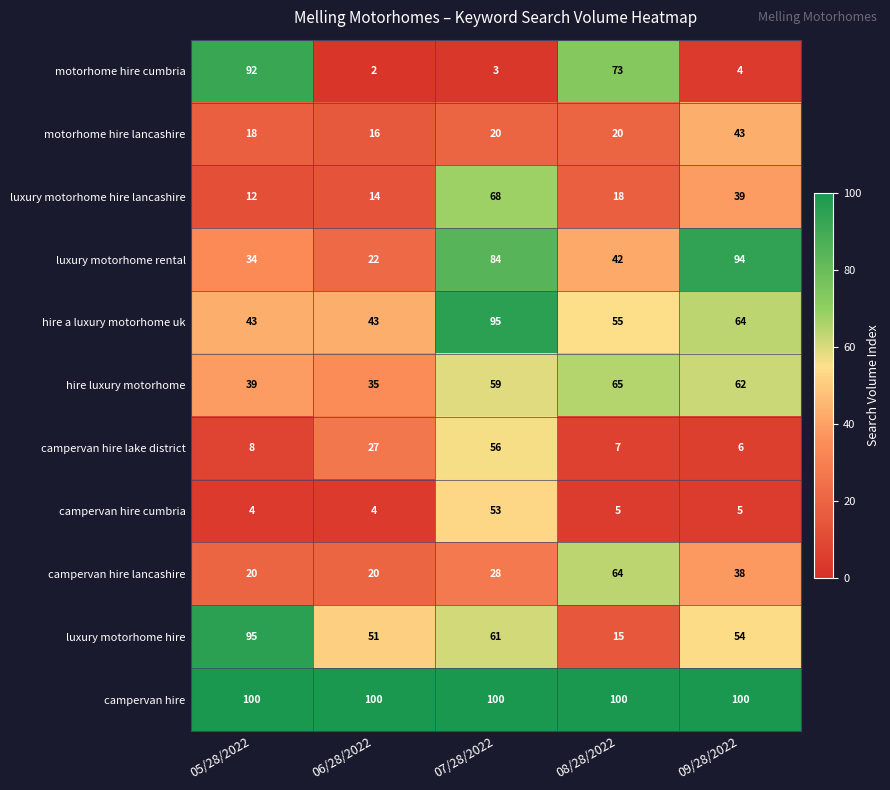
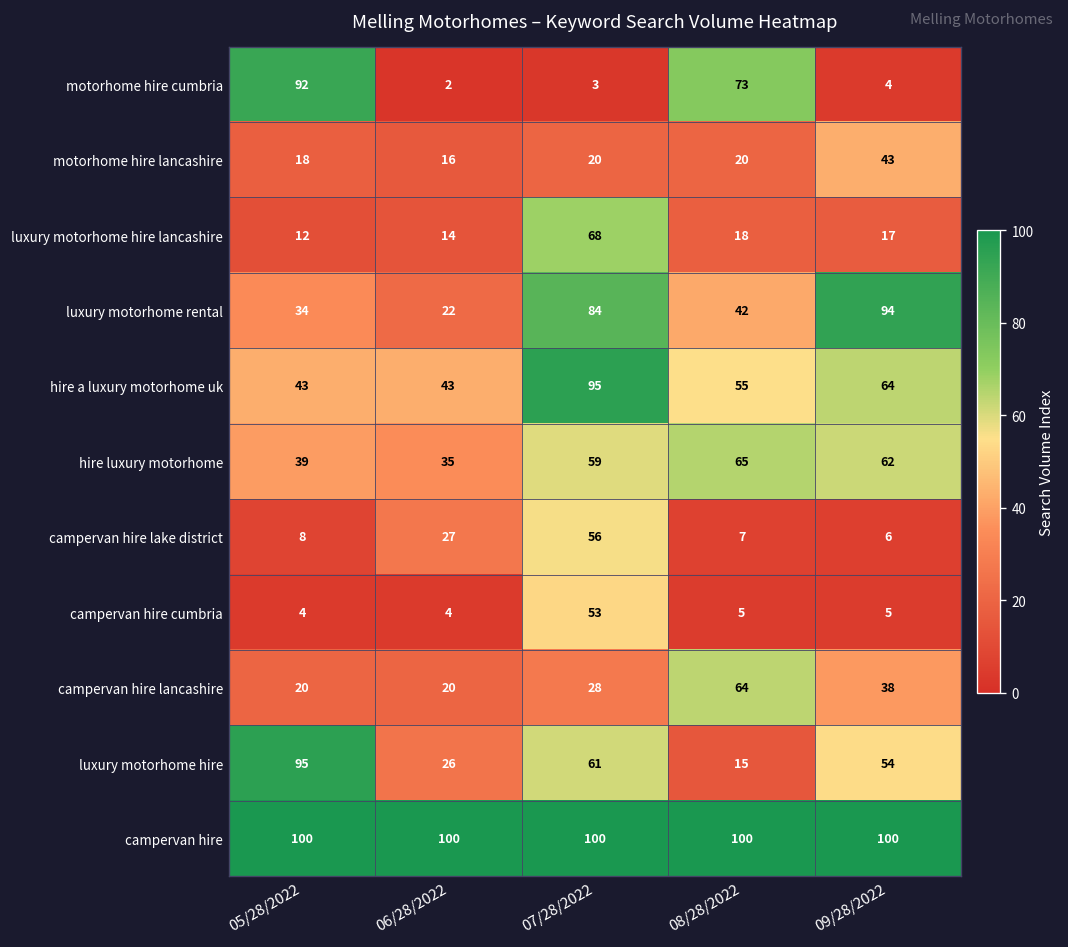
  {
    "motorhome hire cumbria": {
      "05/28/2022": 92,
      "06/28/2022": 2,
      "07/28/2022": 3,
      "08/28/2022": 73,
      "09/28/2022": 4
    },
    "motorhome hire lancashire": {
      "05/28/2022": 18,
      "06/28/2022": 16,
      "07/28/2022": 20,
      "08/28/2022": 20,
      "09/28/2022": 43
    },
    "luxury motorhome hire lancashire": {
      "05/28/2022": 12,
      "06/28/2022": 14,
      "07/28/2022": 68,
      "08/28/2022": 18,
-     "09/28/2022": 39
+     "09/28/2022": 17
    },
    "luxury motorhome rental": {
      "05/28/2022": 34,
      "06/28/2022": 22,
      "07/28/2022": 84,
      "08/28/2022": 42,
      "09/28/2022": 94
    },
    "hire a luxury motorhome uk": {
      "05/28/2022": 43,
      "06/28/2022": 43,
      "07/28/2022": 95,
      "08/28/2022": 55,
      "09/28/2022": 64
    },
    "hire luxury motorhome": {
      "05/28/2022": 39,
      "06/28/2022": 35,
      "07/28/2022": 59,
      "08/28/2022": 65,
      "09/28/2022": 62
    },
    "campervan hire lake district": {
      "05/28/2022": 8,
      "06/28/2022": 27,
      "07/28/2022": 56,
      "08/28/2022": 7,
      "09/28/2022": 6
    },
    "campervan hire cumbria": {
      "05/28/2022": 4,
      "06/28/2022": 4,
      "07/28/2022": 53,
      "08/28/2022": 5,
      "09/28/2022": 5
    },
    "campervan hire lancashire": {
      "05/28/2022": 20,
      "06/28/2022": 20,
      "07/28/2022": 28,
      "08/28/2022": 64,
      "09/28/2022": 38
    },
    "luxury motorhome hire": {
      "05/28/2022": 95,
-     "06/28/2022": 51,
+     "06/28/2022": 26,
      "07/28/2022": 61,
      "08/28/2022": 15,
      "09/28/2022": 54
    },
    "campervan hire": {
      "05/28/2022": 100,
      "06/28/2022": 100,
      "07/28/2022": 100,
      "08/28/2022": 100,
      "09/28/2022": 100
    }
  }
